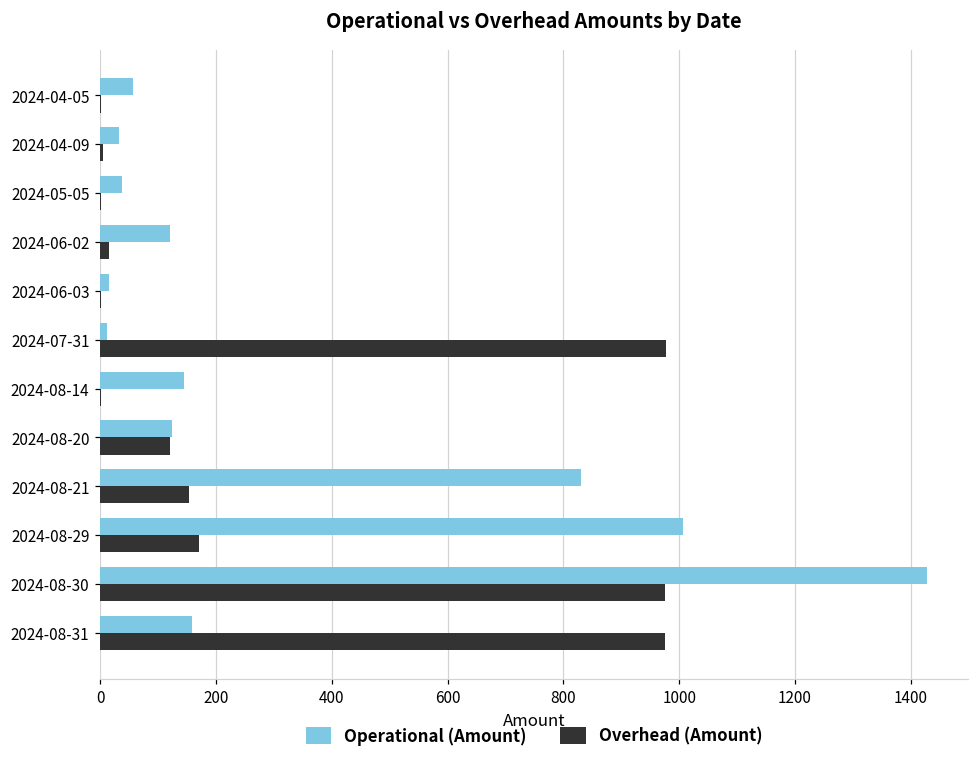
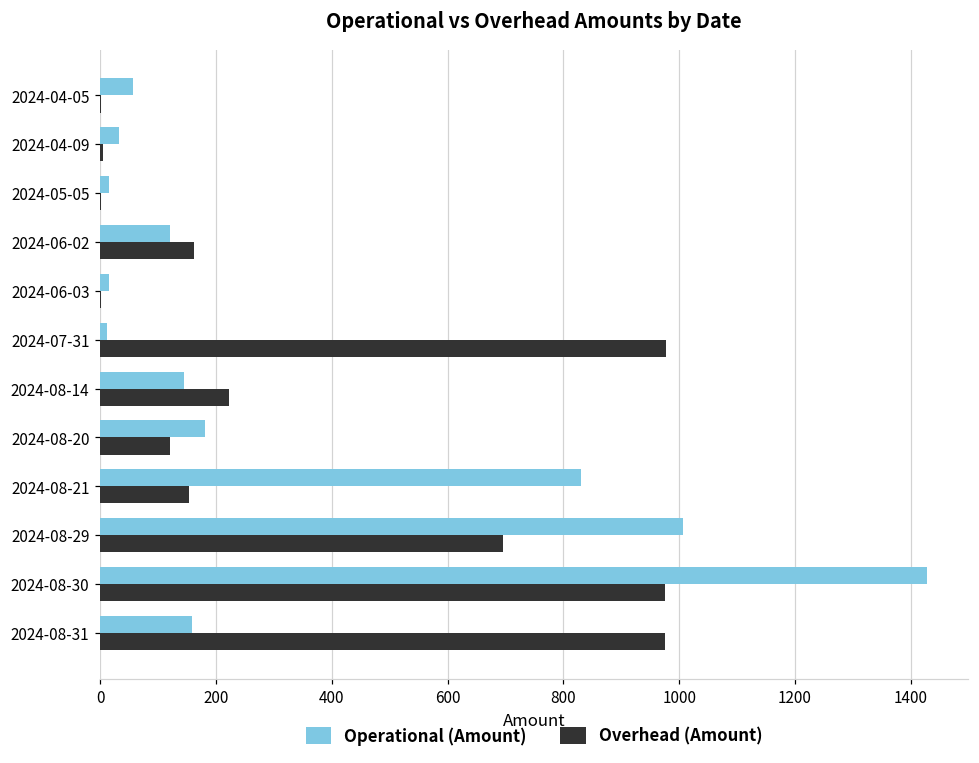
  {
    "Operational (Amount)": {
      "2024-04-05": 60,
      "2024-04-09": 30,
-     "2024-05-05": 40,
+     "2024-05-05": 20,
      "2024-06-02": 120,
      "2024-06-03": 20,
      "2024-07-31": 10,
      "2024-08-14": 150,
-     "2024-08-20": 120,
+     "2024-08-20": 180,
      "2024-08-21": 830,
      "2024-08-29": 1010,
      "2024-08-30": 1430,
      "2024-08-31": 160
    },
    "Overhead (Amount)": {
      "2024-04-09": 10,
-     "2024-06-02": 10,
+     "2024-06-02": 160,
      "2024-07-31": 980,
-     "2024-08-14": 0,
+     "2024-08-14": 220,
      "2024-08-20": 120,
      "2024-08-21": 150,
-     "2024-08-29": 170,
+     "2024-08-29": 700,
      "2024-08-30": 980,
      "2024-08-31": 980
    }
  }
